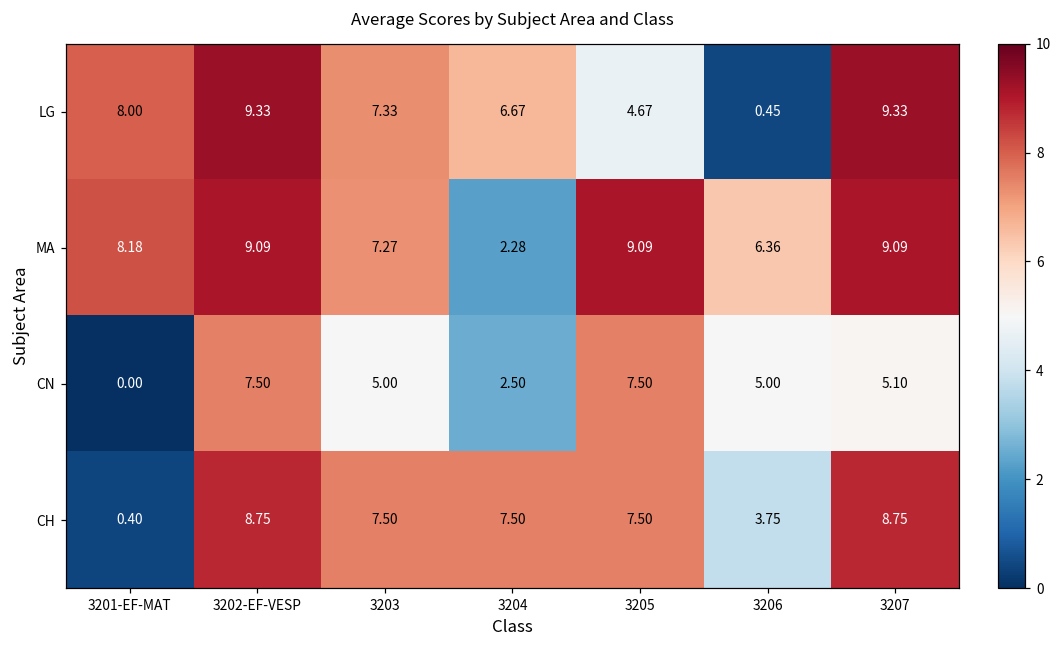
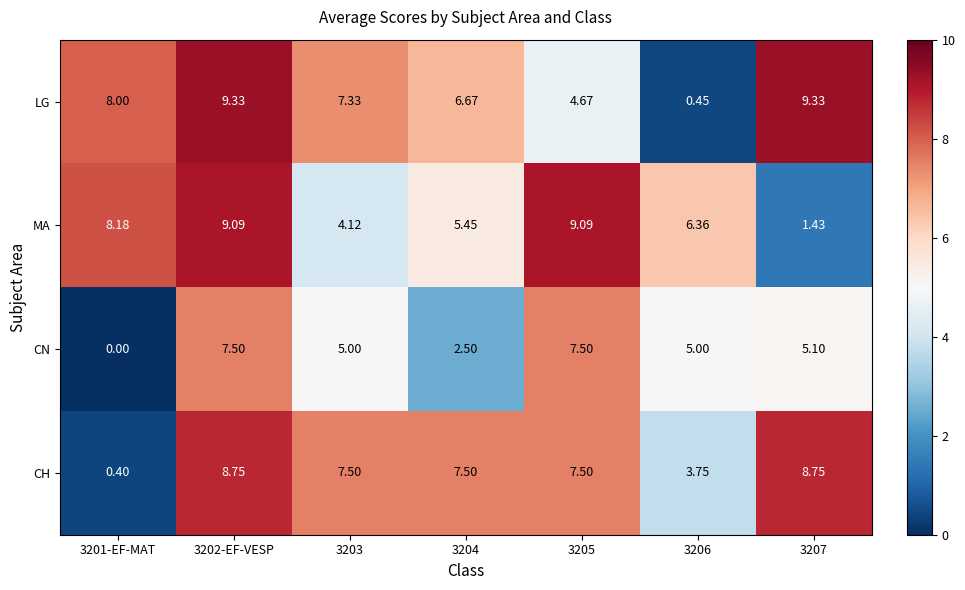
  {
    "LG": {
      "3201-EF-MAT": 8.00,
      "3202-EF-VESP": 9.33,
      "3203": 7.33,
      "3204": 6.67,
      "3205": 4.67,
      "3206": 0.45,
      "3207": 9.33
    },
    "MA": {
      "3201-EF-MAT": 8.18,
      "3202-EF-VESP": 9.09,
-     "3203": 7.27,
-     "3204": 2.28,
+     "3203": 4.12,
+     "3204": 5.45,
      "3205": 9.09,
      "3206": 6.36,
-     "3207": 9.09
+     "3207": 1.43
    },
    "CN": {
      "3201-EF-MAT": 0.00,
      "3202-EF-VESP": 7.50,
      "3203": 5.00,
      "3204": 2.50,
      "3205": 7.50,
      "3206": 5.00,
      "3207": 5.10
    },
    "CH": {
      "3201-EF-MAT": 0.40,
      "3202-EF-VESP": 8.75,
      "3203": 7.50,
      "3204": 7.50,
      "3205": 7.50,
      "3206": 3.75,
      "3207": 8.75
    }
  }
